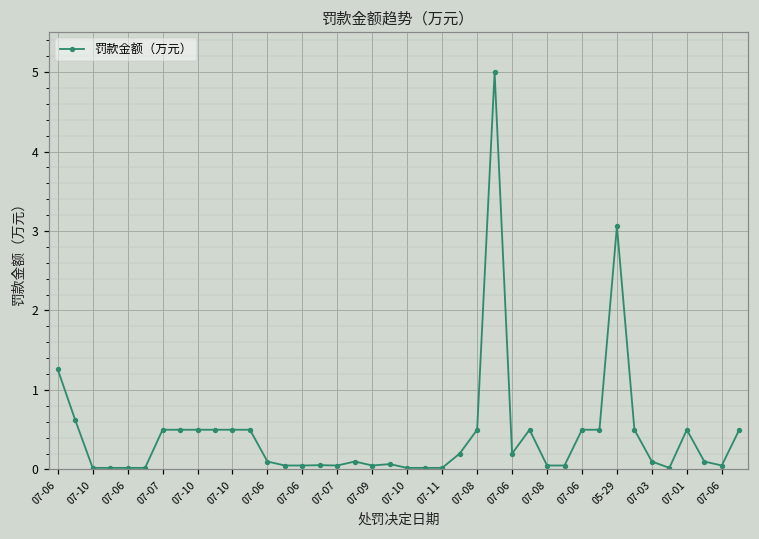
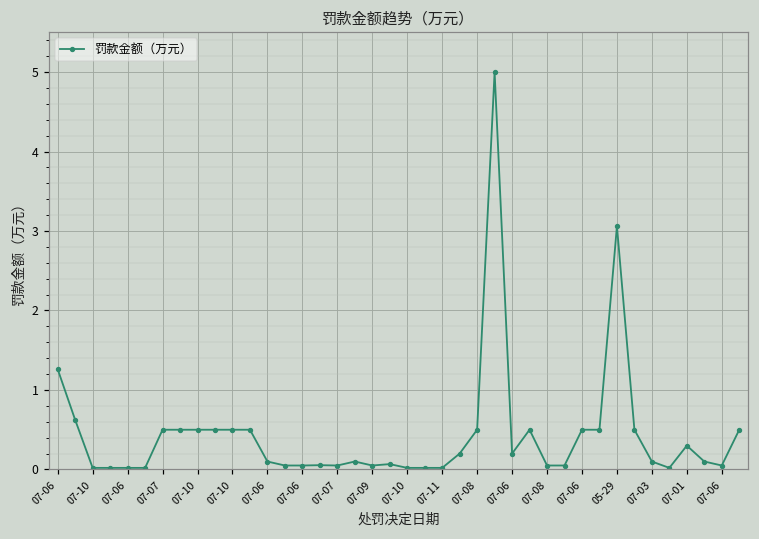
  {
    "07-11": 0.0,
    "05-29": 3.1,
-   "07-01": 0.5
+   "07-01": 0.3
  }
